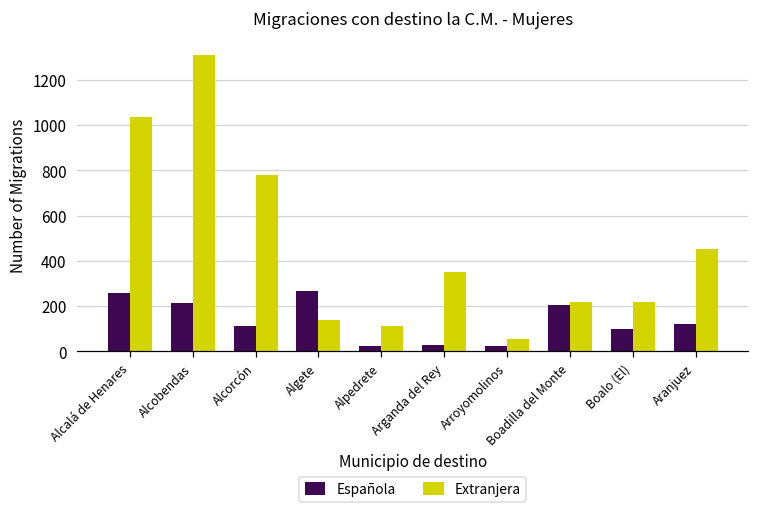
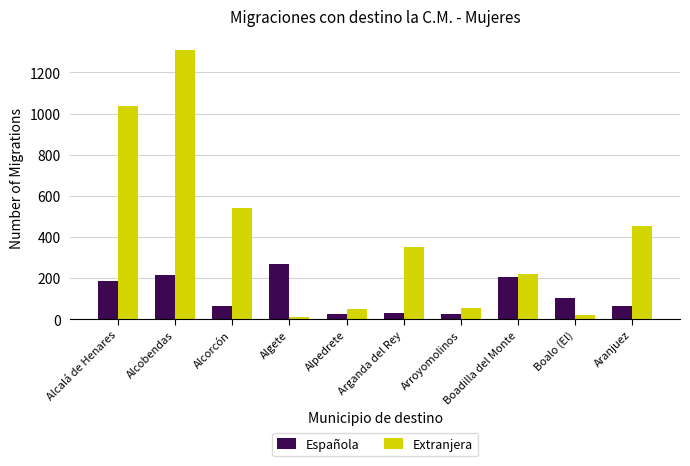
  {
    "Española": {
-     "Alcalá de Henares": 260,
+     "Alcalá de Henares": 190,
      "Alcobendas": 220,
-     "Alcorcón": 110,
+     "Alcorcón": 60,
      "Algete": 270,
      "Alpedrete": 20,
      "Arganda del Rey": 30,
      "Arroyomolinos": 30,
      "Boadilla del Monte": 210,
      "Boalo (El)": 100,
-     "Aranjuez": 120
+     "Aranjuez": 60
    },
    "Extranjera": {
      "Alcalá de Henares": 1040,
      "Alcobendas": 1310,
-     "Alcorcón": 780,
-     "Algete": 140,
-     "Alpedrete": 110,
+     "Alcorcón": 540,
+     "Algete": 10,
+     "Alpedrete": 50,
      "Arganda del Rey": 350,
      "Arroyomolinos": 50,
      "Boadilla del Monte": 220,
-     "Boalo (El)": 220,
+     "Boalo (El)": 20,
      "Aranjuez": 450
    }
  }
